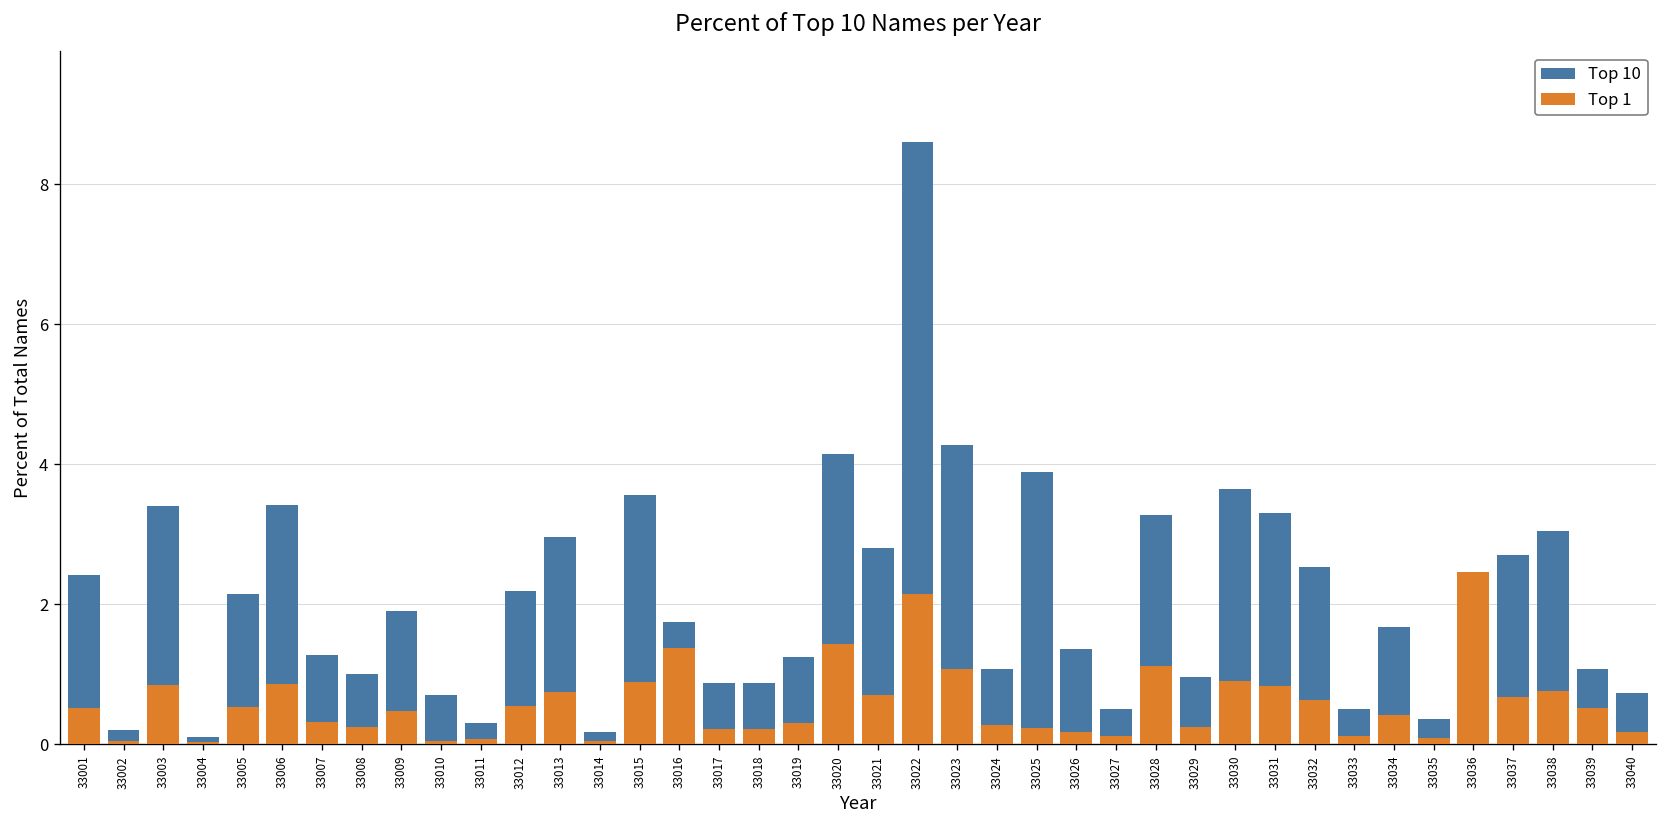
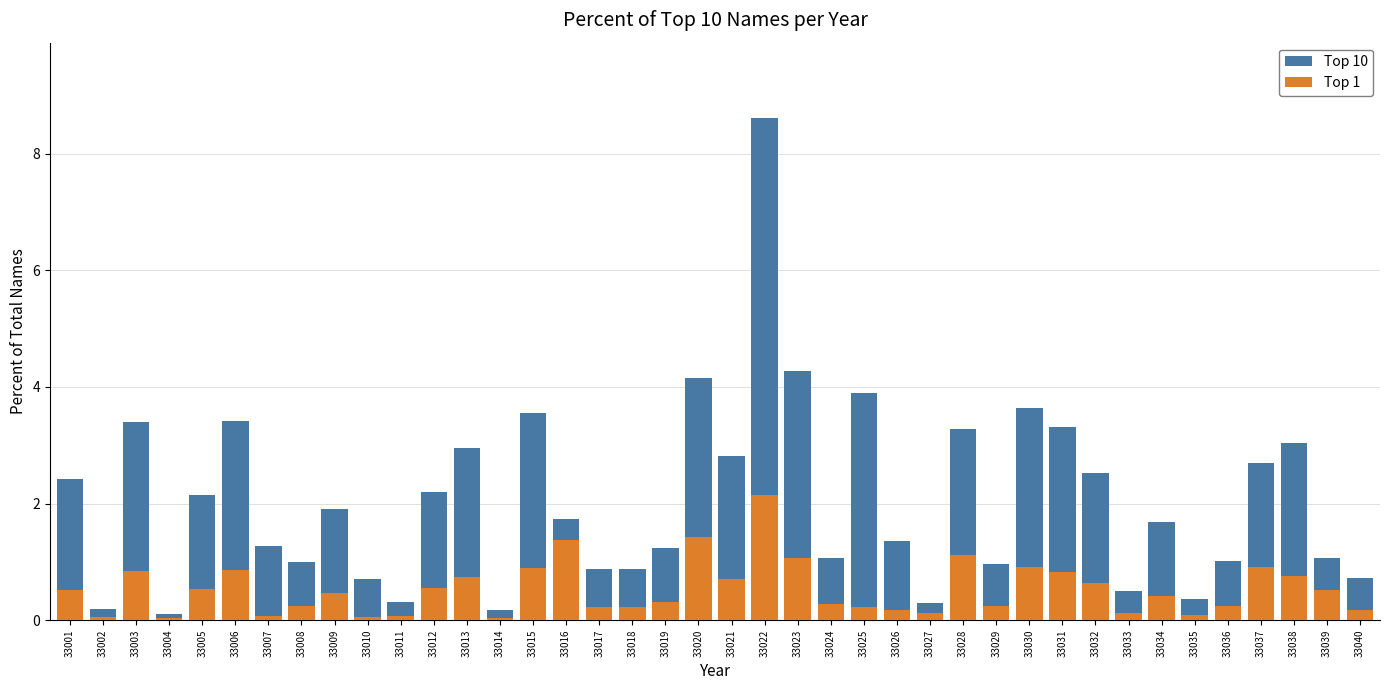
  {
    "Top 10": {
      "33001": 2.4,
      "33002": 0.2,
      "33003": 3.4,
      "33004": 0.1,
      "33005": 2.1,
      "33006": 3.4,
      "33007": 1.3,
      "33008": 1.0,
      "33009": 1.9,
      "33010": 0.7,
      "33011": 0.3,
      "33012": 2.2,
      "33013": 3.0,
      "33014": 0.2,
      "33015": 3.6,
      "33016": 1.7,
      "33017": 0.9,
      "33018": 0.9,
      "33019": 1.2,
      "33020": 4.2,
      "33021": 2.8,
      "33022": 8.6,
      "33023": 4.3,
      "33024": 1.1,
      "33025": 3.9,
      "33026": 1.4,
-     "33027": 0.5,
+     "33027": 0.3,
      "33028": 3.3,
      "33029": 1.0,
      "33030": 3.6,
      "33031": 3.3,
      "33032": 2.5,
      "33033": 0.5,
      "33034": 1.7,
      "33035": 0.4,
      "33037": 2.7,
      "33038": 3.0,
      "33039": 1.1,
      "33040": 0.7
    },
    "Top 1": {
-     "33007": 0.3,
-     "33036": 2.5,
-     "33037": 0.7
+     "33007": 0.1,
+     "33036": 0.3,
+     "33037": 0.9
    }
  }
